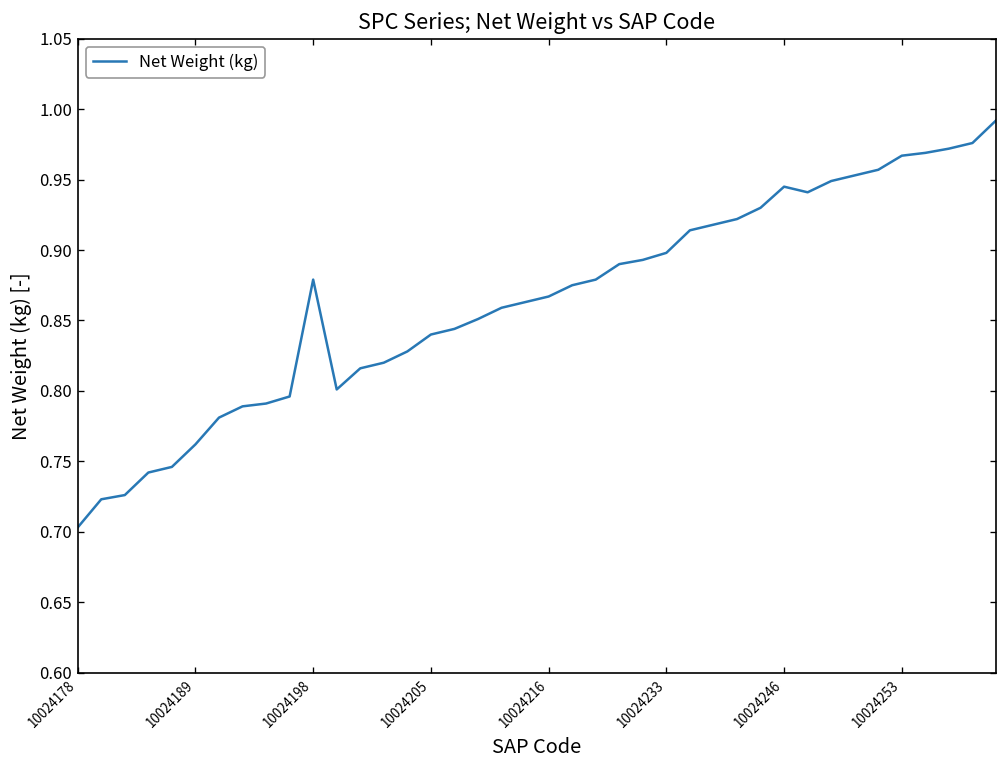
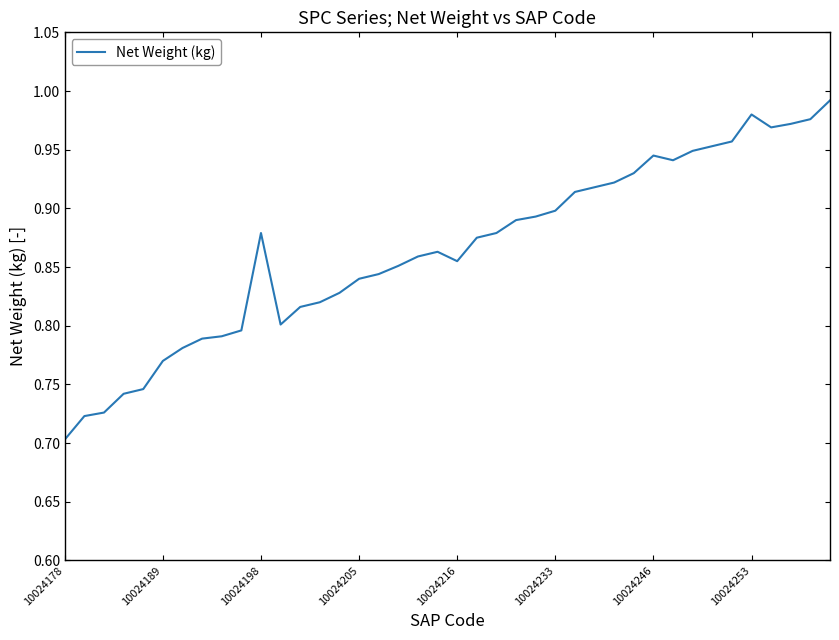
  {
    "10024178": 0.703,
-   "10024189": 0.762,
+   "10024189": 0.770,
    "10024198": 0.879,
    "10024205": 0.840,
-   "10024216": 0.867,
+   "10024216": 0.855,
    "10024233": 0.898,
    "10024246": 0.945,
-   "10024253": 0.967
+   "10024253": 0.980
  }
